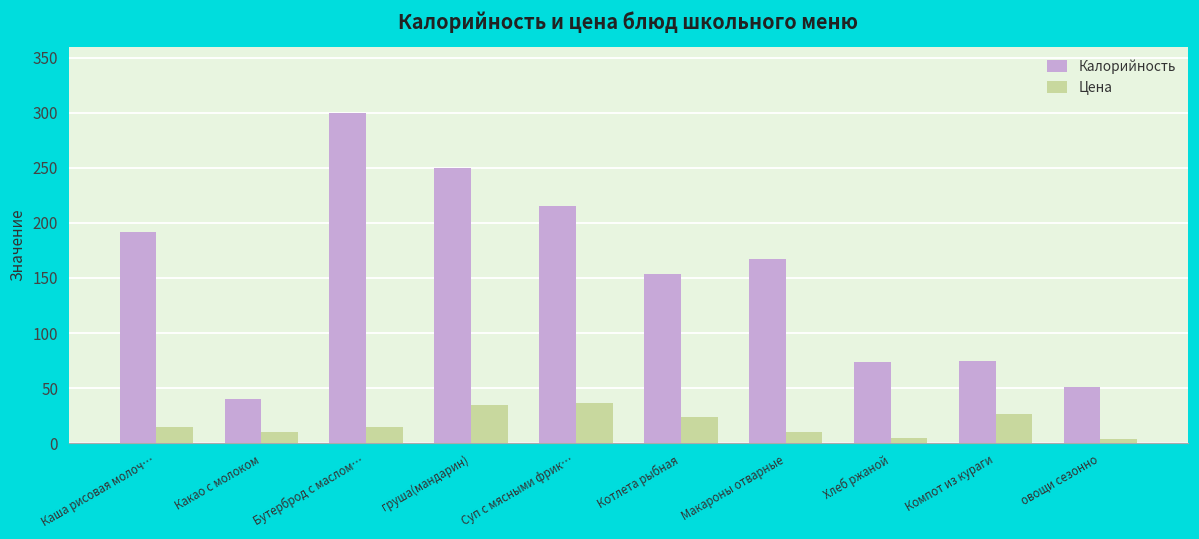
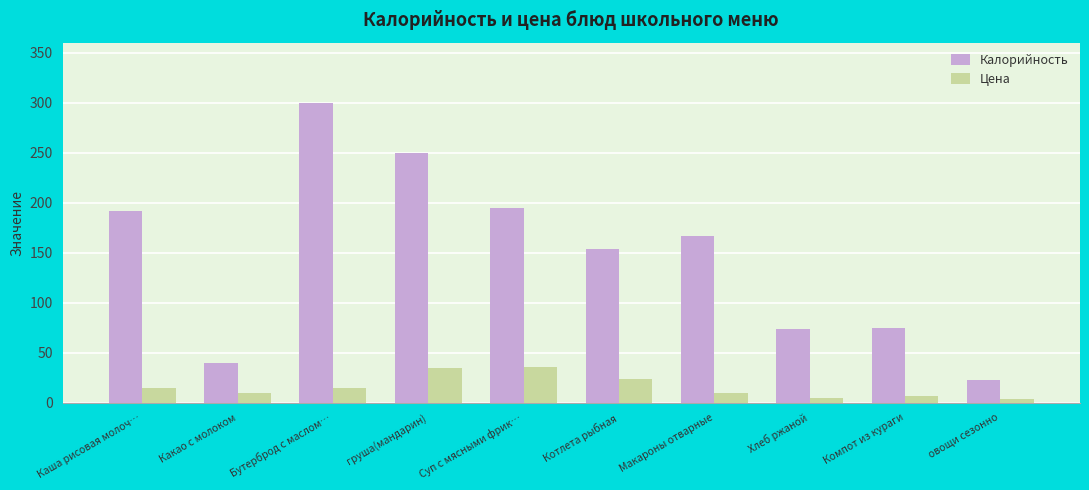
  {
    "Калорийность": {
      "Каша рисовая молоч…": 192,
      "Какао с молоком": 40,
      "Бутерброд с маслом…": 300,
      "груша(мандарин)": 250,
-     "Суп с мясными фрик…": 215,
+     "Суп с мясными фрик…": 195,
      "Котлета рыбная": 154,
      "Макароны отварные": 167,
      "Хлеб ржаной": 74,
      "Компот из кураги": 75,
-     "овощи сезонно": 51
+     "овощи сезонно": 23
    },
    "Цена": {
      "Каша рисовая молоч…": 15,
      "Какао с молоком": 10,
      "Бутерброд с маслом…": 15,
      "груша(мандарин)": 35,
      "Суп с мясными фрик…": 36,
      "Котлета рыбная": 24,
      "Макароны отварные": 10,
      "Хлеб ржаной": 5,
-     "Компот из кураги": 26,
+     "Компот из кураги": 7,
      "овощи сезонно": 4
    }
  }
